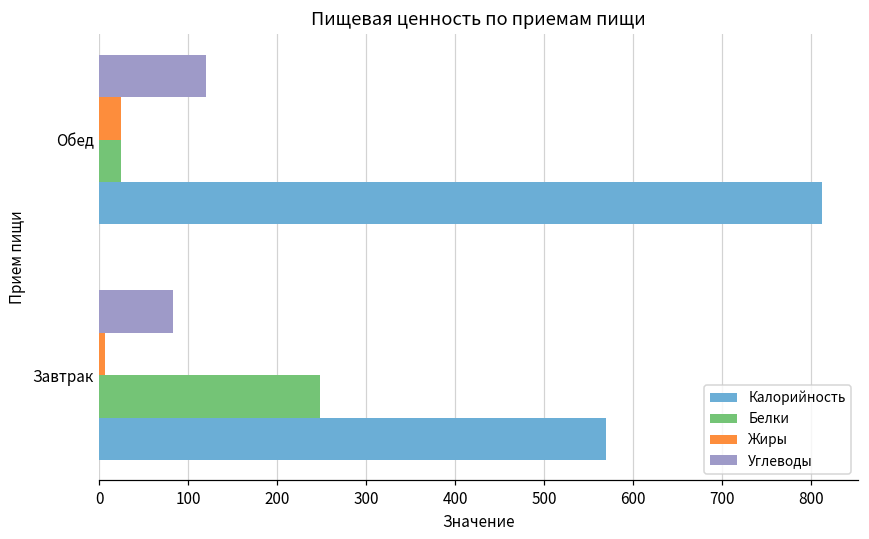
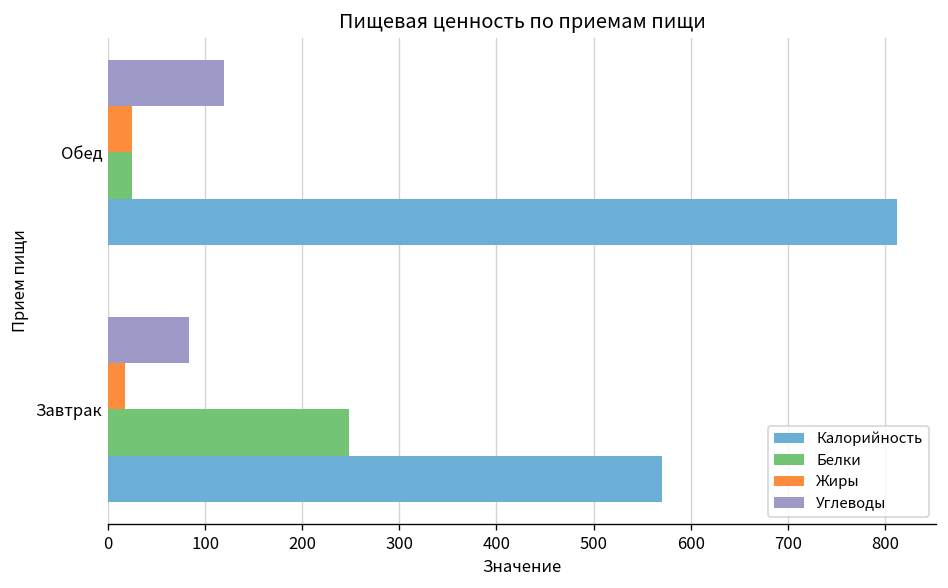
  {
    "Белки": {
      "Обед": 20,
      "Завтрак": 250
    },
    "Жиры": {
      "Обед": 30,
-     "Завтрак": 10
+     "Завтрак": 20
    }
  }
